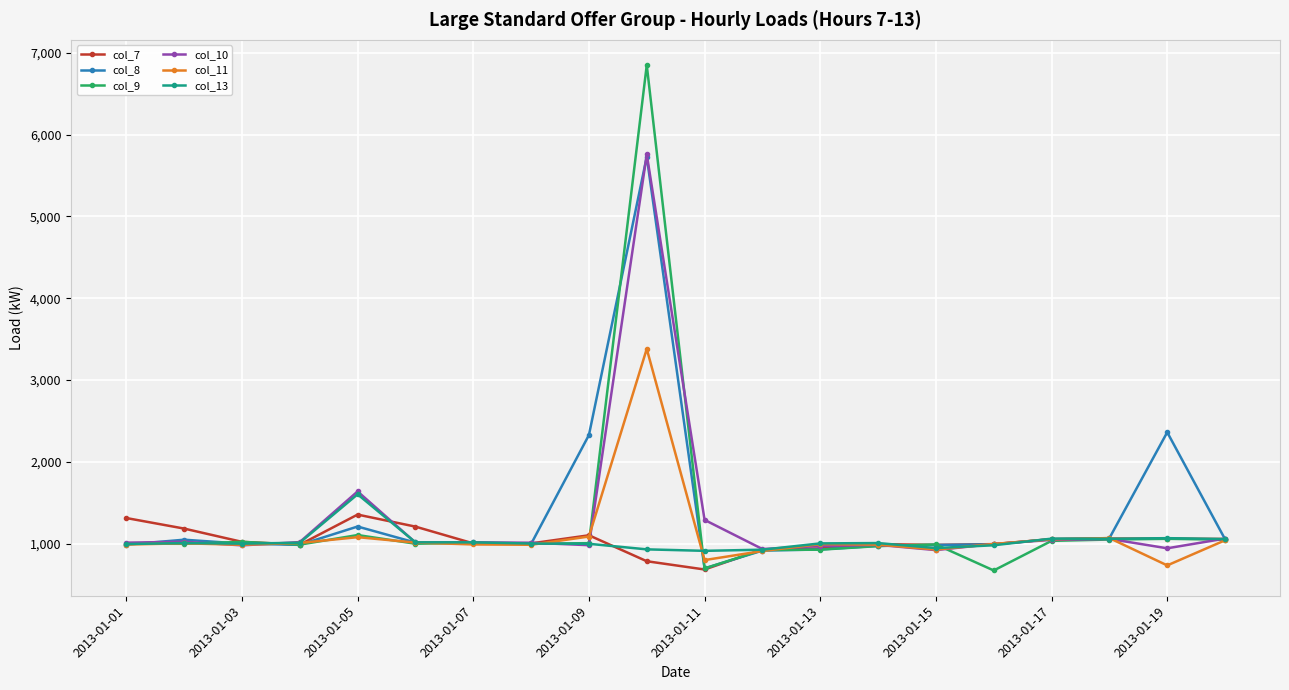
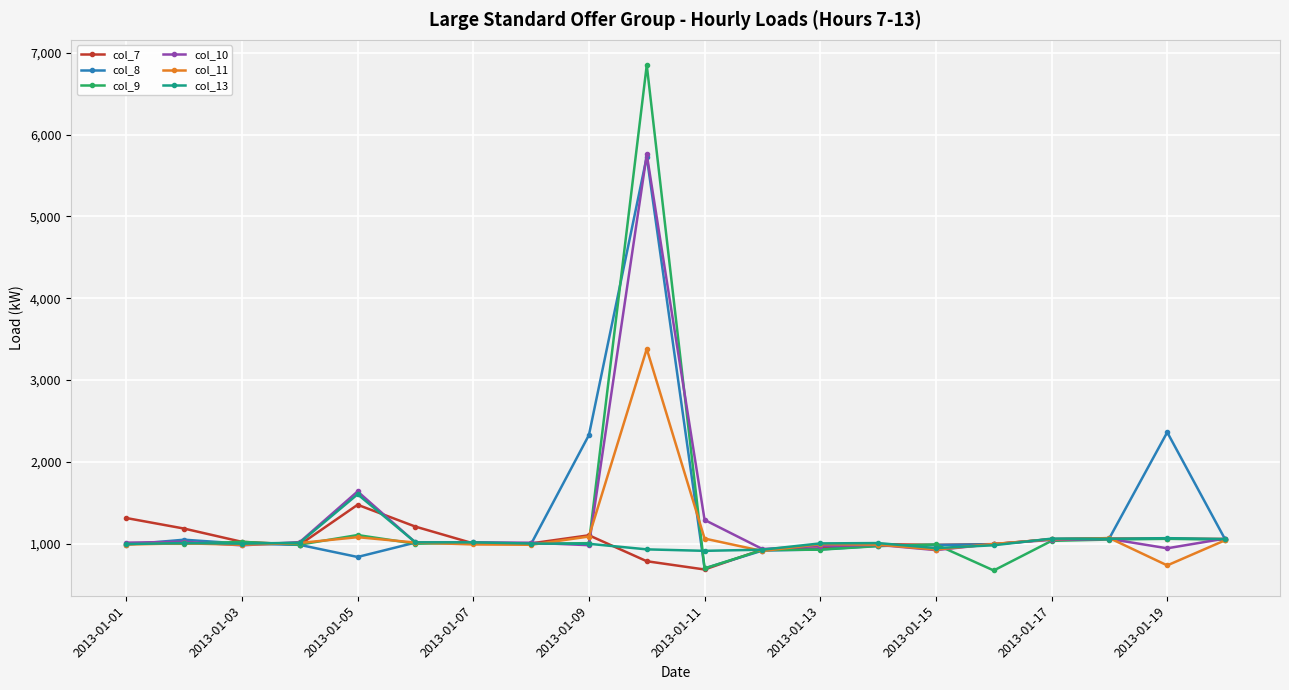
  {
    "col_7": {
      "2013-01-01": "1,300",
-     "2013-01-05": "1,400"
+     "2013-01-05": "1,500"
    },
    "col_8": {
-     "2013-01-05": "1,200",
+     "2013-01-05": "800",
      "2013-01-09": "2,300",
      "2013-01-19": "2,400"
    },
    "col_10": {
      "2013-01-05": "1,600",
      "2013-01-11": "1,300",
      "2013-01-19": "900"
    },
    "col_11": {
-     "2013-01-11": "800",
+     "2013-01-11": "1,100",
      "2013-01-19": "700"
    }
  }
